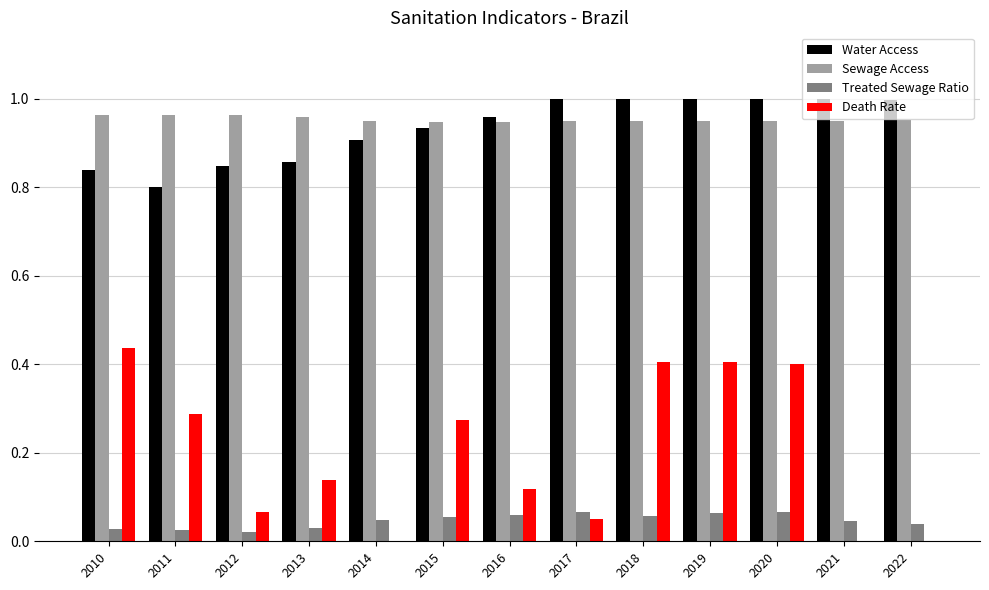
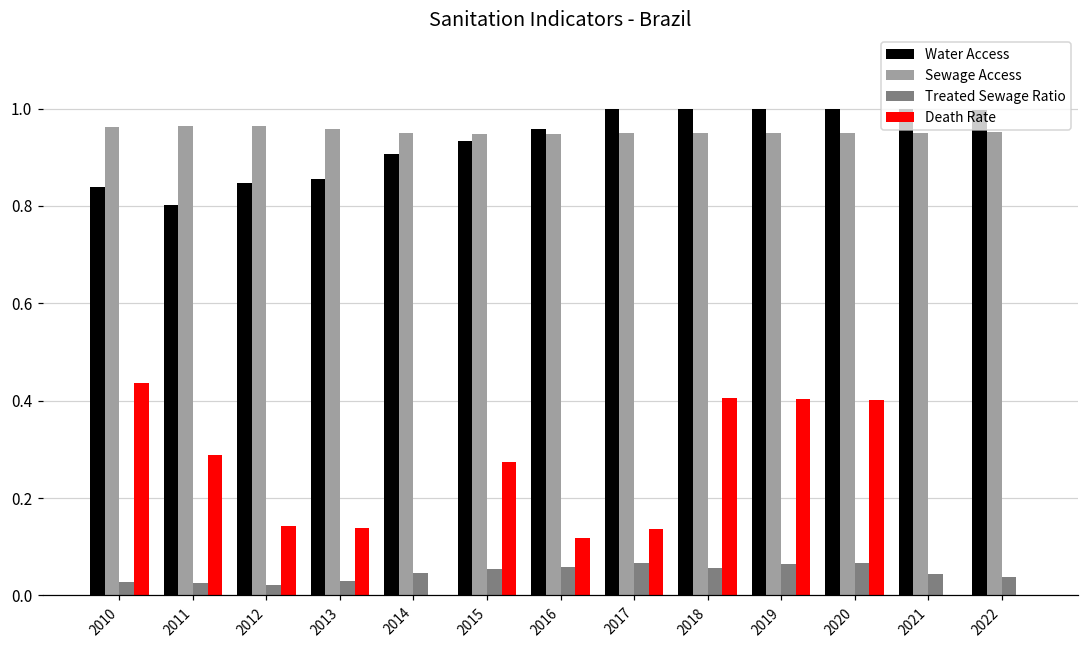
  {
    "Water Access": {
      "2010": 0.84,
      "2011": 0.80,
      "2012": 0.85,
      "2013": 0.86,
      "2014": 0.91,
      "2015": 0.93,
      "2016": 0.96,
      "2017": 1.00,
      "2018": 1.00,
      "2019": 1.00,
      "2020": 1.00
    },
    "Death Rate": {
      "2010": 0.44,
      "2011": 0.29,
-     "2012": 0.07,
+     "2012": 0.14,
      "2013": 0.14,
      "2014": 0.00,
      "2015": 0.28,
      "2016": 0.12,
-     "2017": 0.05,
+     "2017": 0.14,
      "2018": 0.41,
      "2019": 0.40,
      "2020": 0.40,
      "2021": 0.00,
      "2022": 0.00
    }
  }
